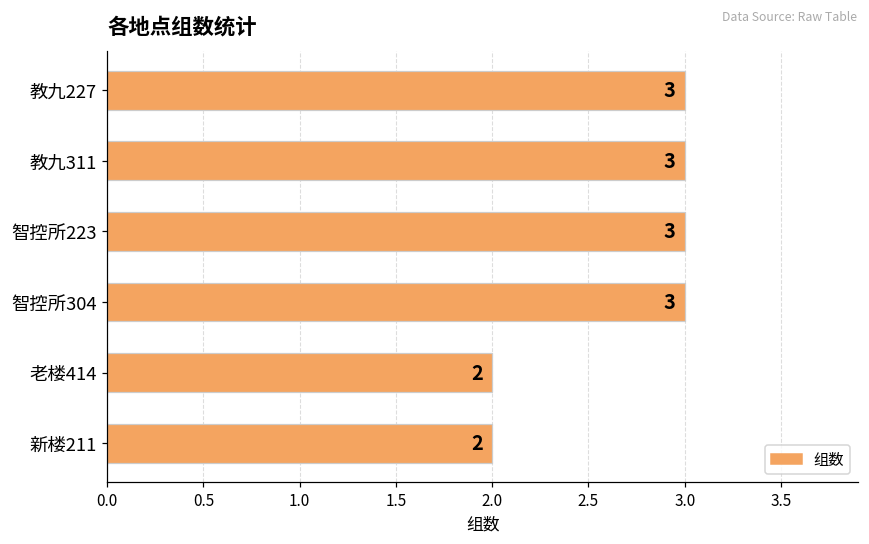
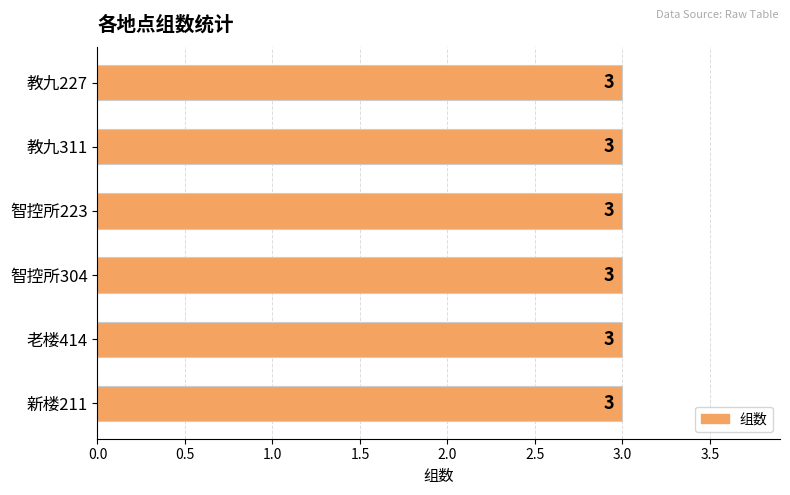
  {
    "教九227": 3,
    "教九311": 3,
    "智控所223": 3,
    "智控所304": 3,
-   "老楼414": 2,
-   "新楼211": 2
+   "老楼414": 3,
+   "新楼211": 3
  }
